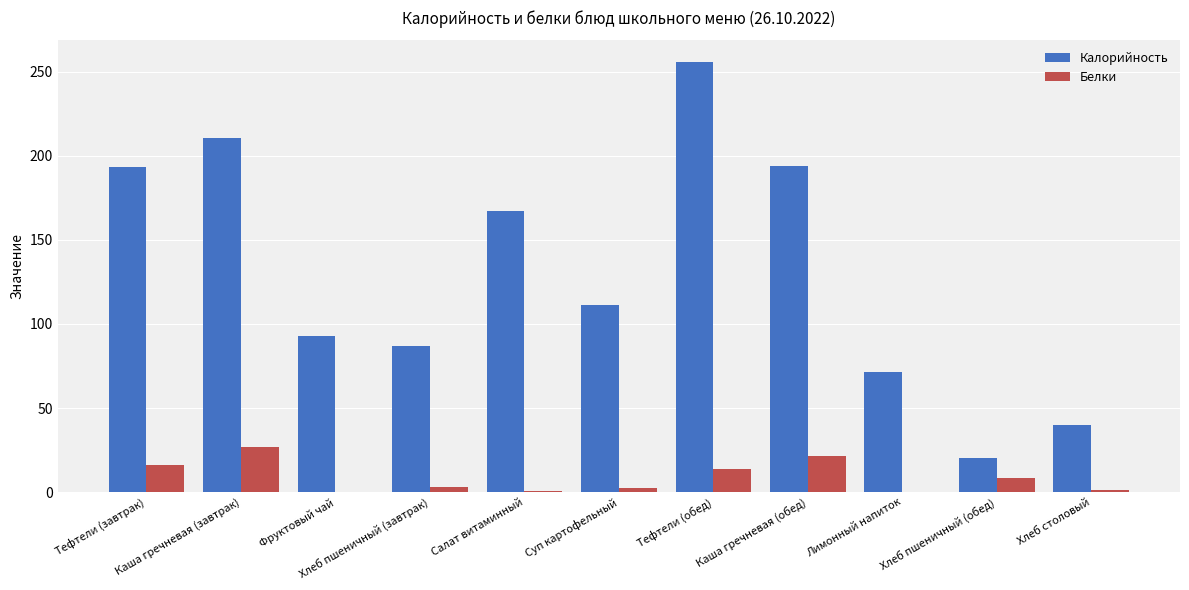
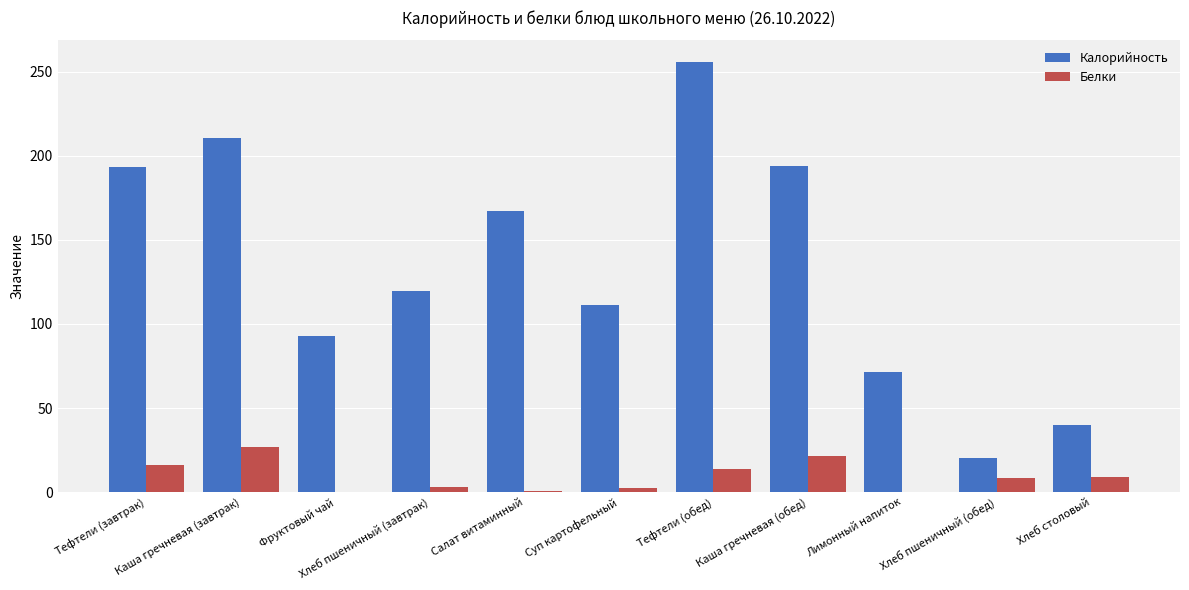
  {
    "Калорийность": {
      "Тефтели (завтрак)": 193,
      "Каша гречневая (завтрак)": 211,
      "Фруктовый чай": 93,
-     "Хлеб пшеничный (завтрак)": 87,
+     "Хлеб пшеничный (завтрак)": 119,
      "Салат витаминный": 168,
      "Суп картофельный": 111,
      "Тефтели (обед)": 256,
      "Каша гречневая (обед)": 194,
      "Лимонный напиток": 72,
      "Хлеб пшеничный (обед)": 20,
      "Хлеб столовый": 40
    },
    "Белки": {
      "Тефтели (завтрак)": 16,
      "Каша гречневая (завтрак)": 27,
      "Фруктовый чай": 0,
      "Хлеб пшеничный (завтрак)": 3,
      "Суп картофельный": 3,
      "Тефтели (обед)": 14,
      "Каша гречневая (обед)": 22,
      "Лимонный напиток": 0,
      "Хлеб пшеничный (обед)": 8,
-     "Хлеб столовый": 1
+     "Хлеб столовый": 9
    }
  }
